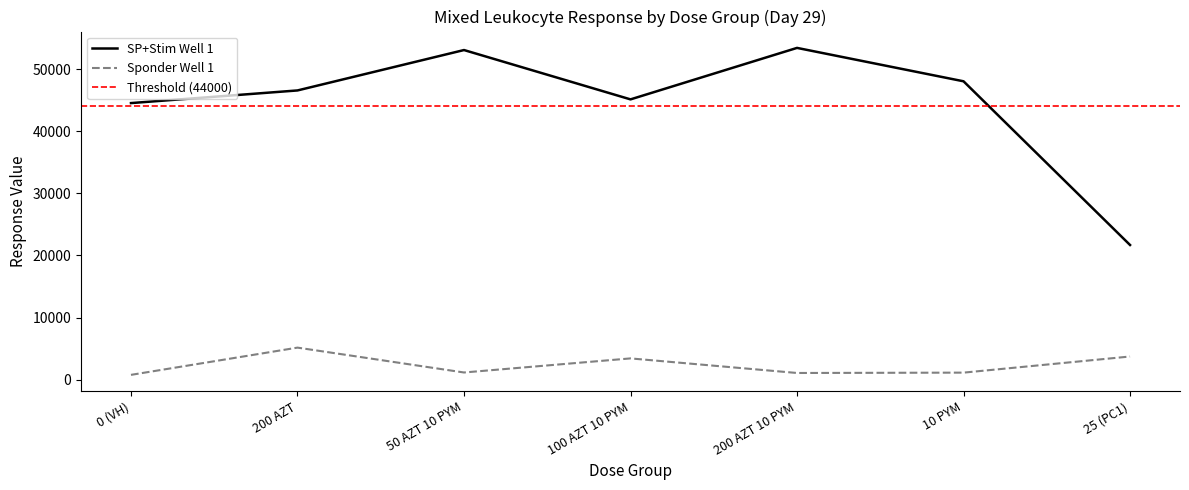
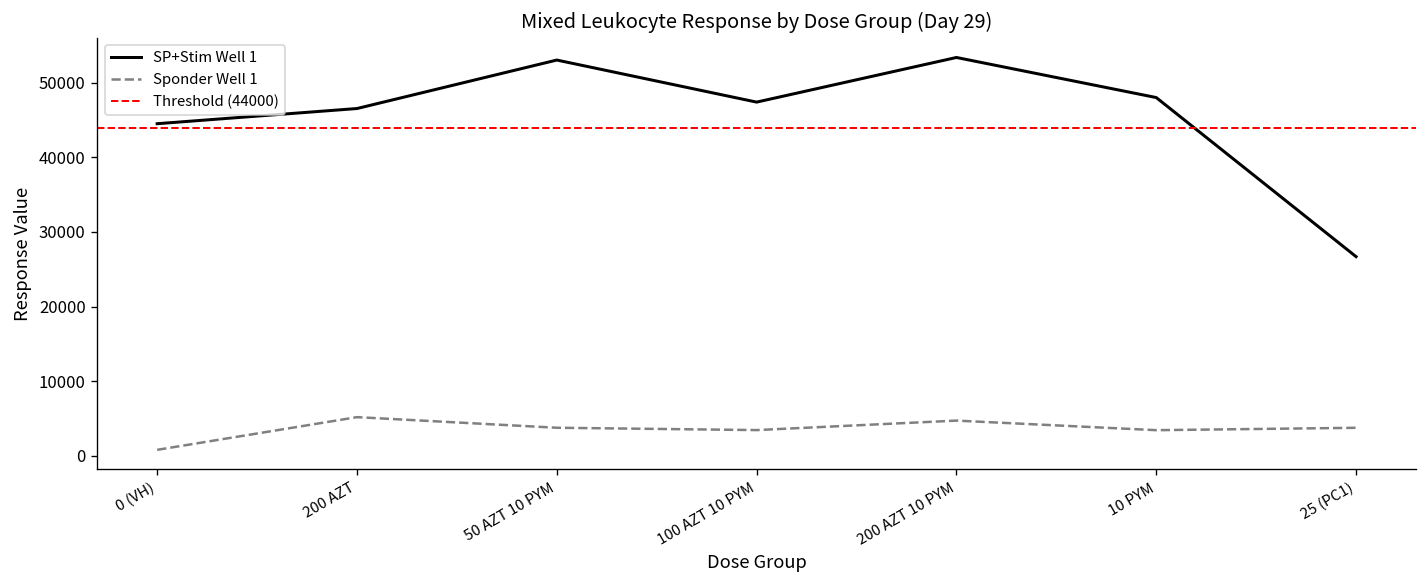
  {
    "SP+Stim Well 1": {
      "0 (VH)": 45000,
      "200 AZT": 47000,
      "50 AZT 10 PYM": 53000,
-     "100 AZT 10 PYM": 45000,
+     "100 AZT 10 PYM": 47000,
      "200 AZT 10 PYM": 53000,
      "10 PYM": 48000,
-     "25 (PC1)": 22000
+     "25 (PC1)": 27000
    },
    "Sponder Well 1": {
      "0 (VH)": 1000,
      "200 AZT": 5000,
-     "50 AZT 10 PYM": 1000,
+     "50 AZT 10 PYM": 4000,
      "100 AZT 10 PYM": 3000,
-     "200 AZT 10 PYM": 1000,
-     "10 PYM": 1000,
+     "200 AZT 10 PYM": 5000,
+     "10 PYM": 3000,
      "25 (PC1)": 4000
    }
  }
